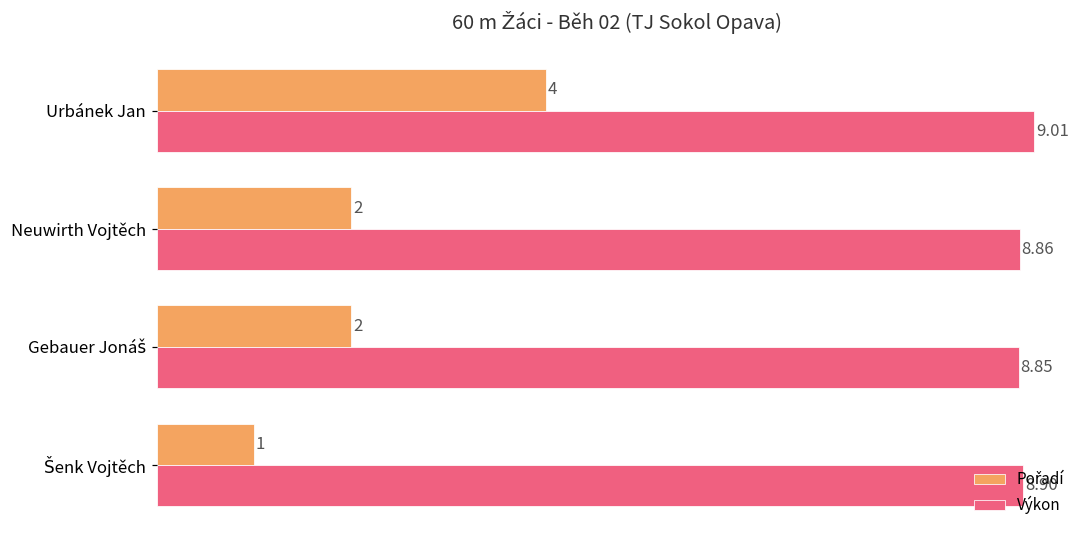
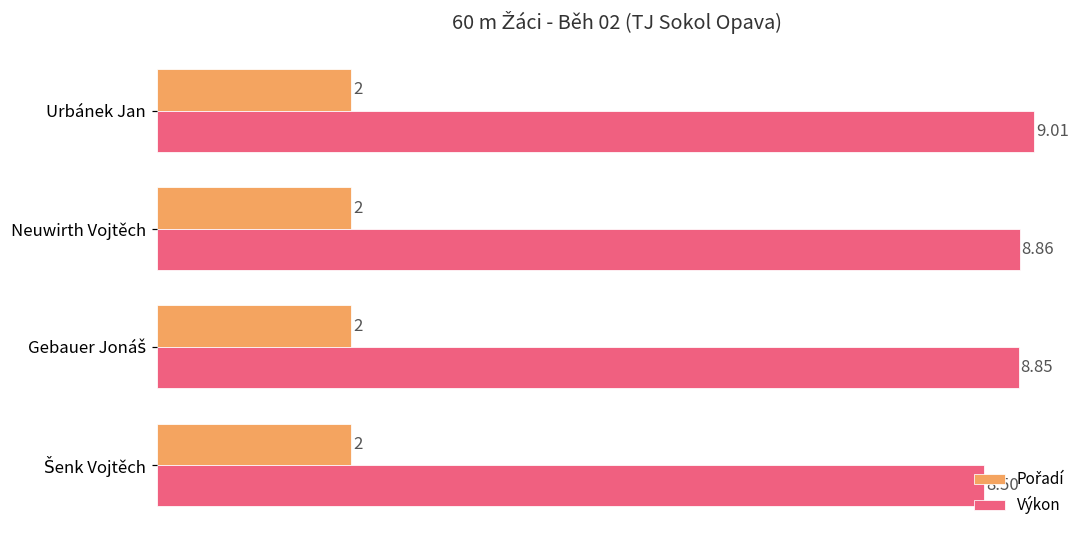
  {
    "Pořadí": {
-     "Urbánek Jan": 4,
+     "Urbánek Jan": 2,
      "Neuwirth Vojtěch": 2,
      "Gebauer Jonáš": 2,
-     "Šenk Vojtěch": 1
+     "Šenk Vojtěch": 2
    },
    "Výkon": {
      "Urbánek Jan": 9.01,
      "Neuwirth Vojtěch": 8.86,
      "Gebauer Jonáš": 8.85,
-     "Šenk Vojtěch": 8.90
+     "Šenk Vojtěch": 8.50
    }
  }
